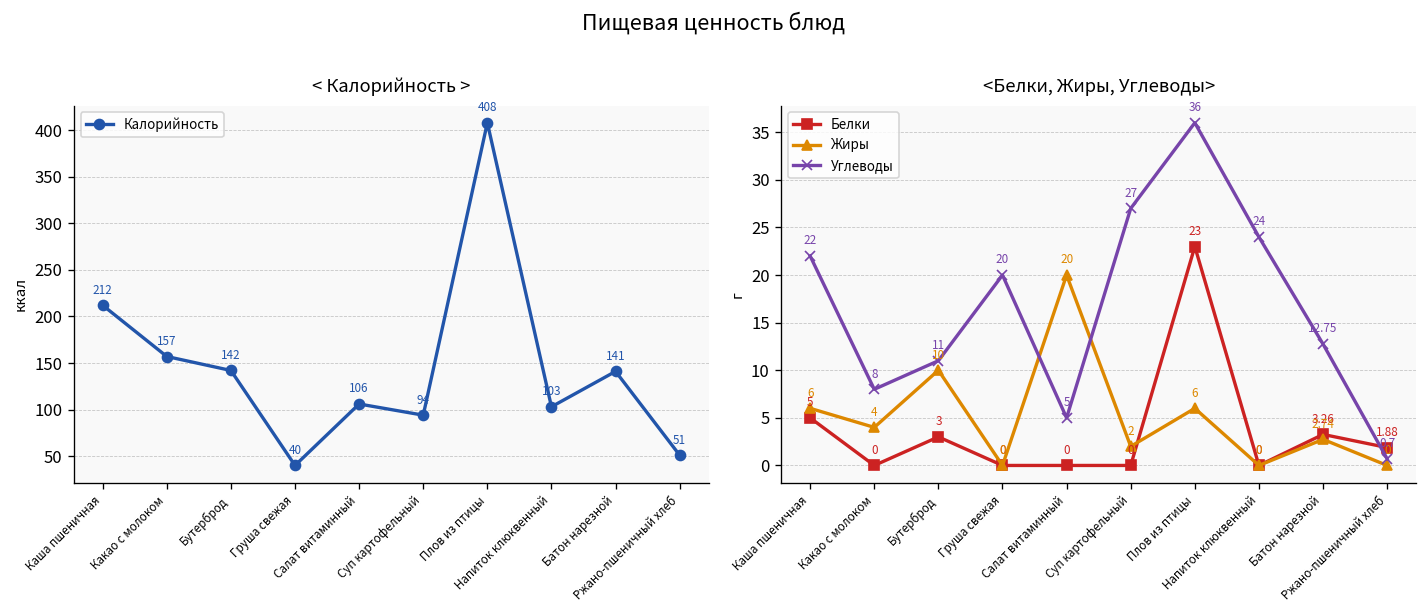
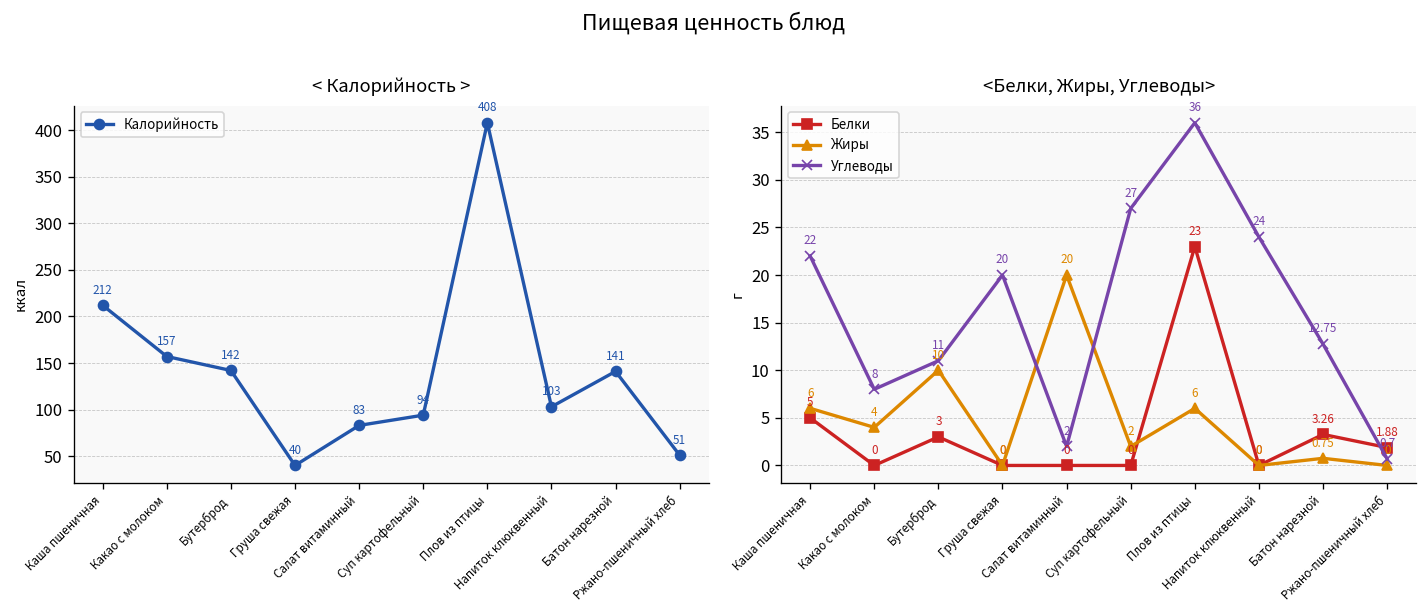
  {
    "< Калорийность >": {
      "Каша пшеничная": 212,
      "Какао с молоком": 157,
      "Бутерброд": 142,
      "Груша свежая": 40,
-     "Салат витаминный": 106,
+     "Салат витаминный": 83,
      "Суп картофельный": 94,
      "Плов из птицы": 408,
      "Напиток клюквенный": 103,
      "Батон нарезной": 141,
      "Ржано-пшеничный хлеб": 51
    },
    "<Белки, Жиры, Углеводы>": {
      "Белки": {
        "Какао с молоком": 0,
        "Бутерброд": 3,
        "Салат витаминный": 0,
        "Плов из птицы": 23,
        "Ржано-пшеничный хлеб": 1.88
      },
      "Жиры": {
        "Какао с молоком": 4,
        "Салат витаминный": 20,
        "Суп картофельный": 2,
        "Плов из птицы": 6,
-       "Батон нарезной": 2.74
+       "Батон нарезной": 0.75
      },
      "Углеводы": {
        "Каша пшеничная": 22,
        "Какао с молоком": 8,
        "Груша свежая": 20,
-       "Салат витаминный": 5,
+       "Салат витаминный": 2,
        "Суп картофельный": 27,
        "Плов из птицы": 36,
        "Напиток клюквенный": 24,
        "Батон нарезной": 12.75
      }
    }
  }
